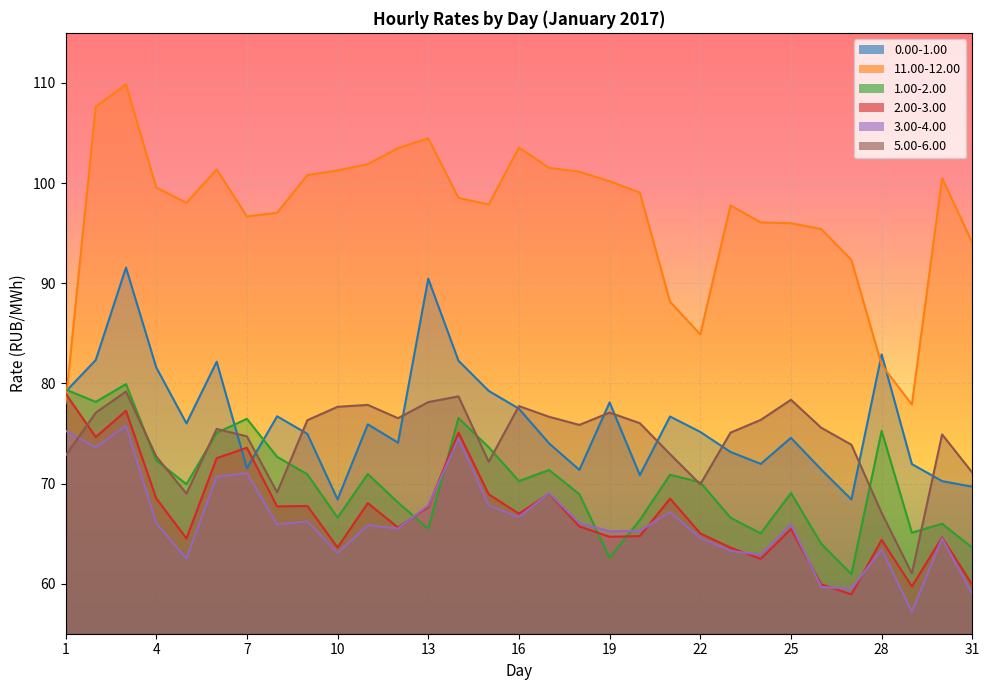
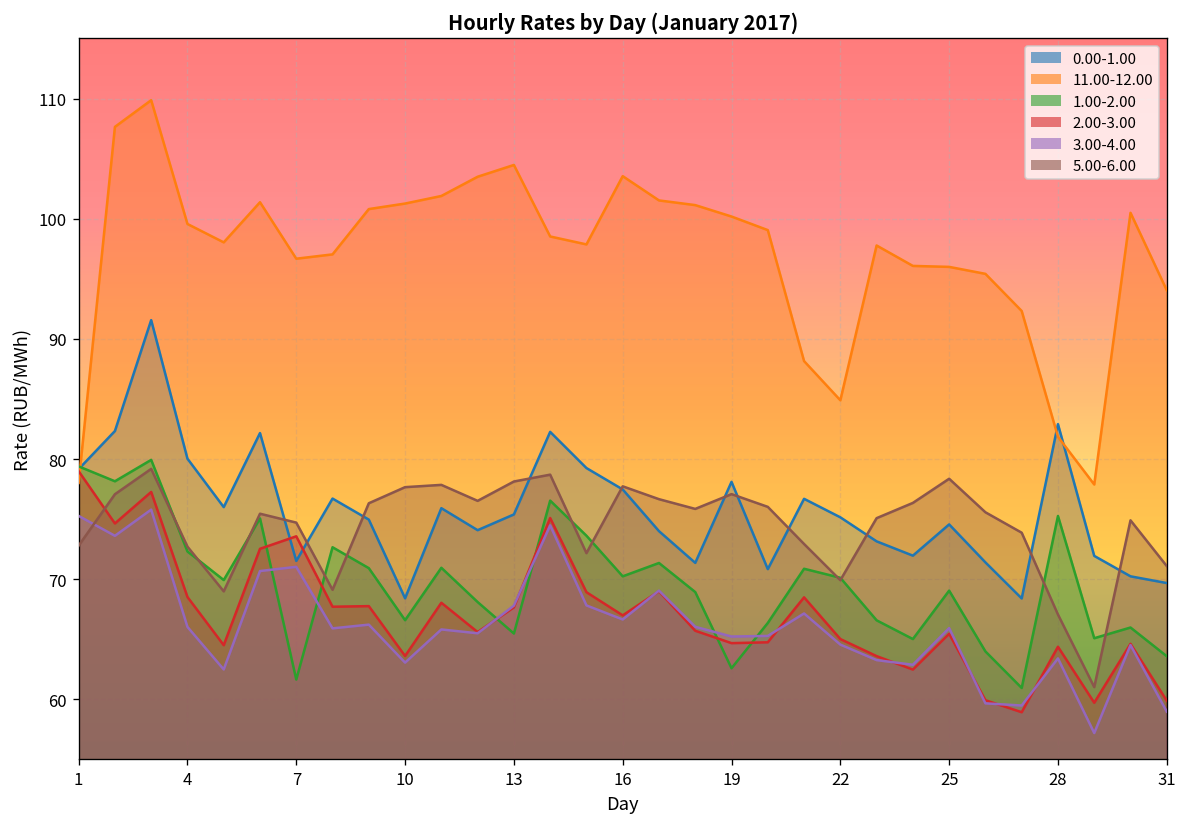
  {
    "0.00-1.00": {
-     "4": 81.6,
+     "4": 80.0,
      "7": 71.5,
      "10": 68.4,
-     "13": 90.5,
+     "13": 75.4,
      "16": 77.5,
      "19": 78.1,
      "22": 75.2,
      "25": 74.6,
      "28": 82.9,
      "31": 69.7
    },
    "1.00-2.00": {
      "4": 72.3,
-     "7": 76.5,
+     "7": 61.7,
      "10": 66.6,
      "13": 65.5,
      "16": 70.2,
      "19": 62.6,
      "25": 69.1,
      "28": 75.3,
      "31": 63.6
    },
    "3.00-4.00": {
      "1": 75.3,
      "4": 66.0,
      "7": 71.0,
      "10": 63.1,
      "16": 66.7,
      "19": 65.2,
      "22": 64.6,
      "25": 65.9,
      "28": 63.4,
      "31": 59.0
    }
  }
